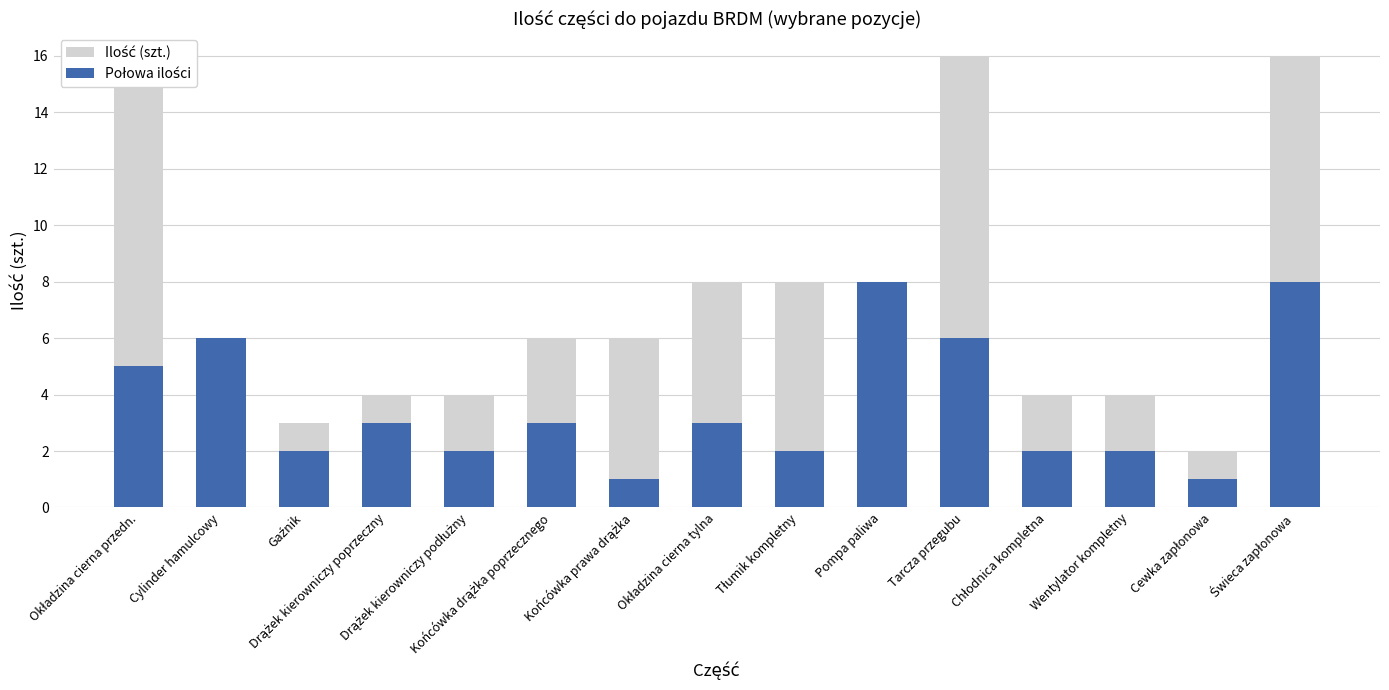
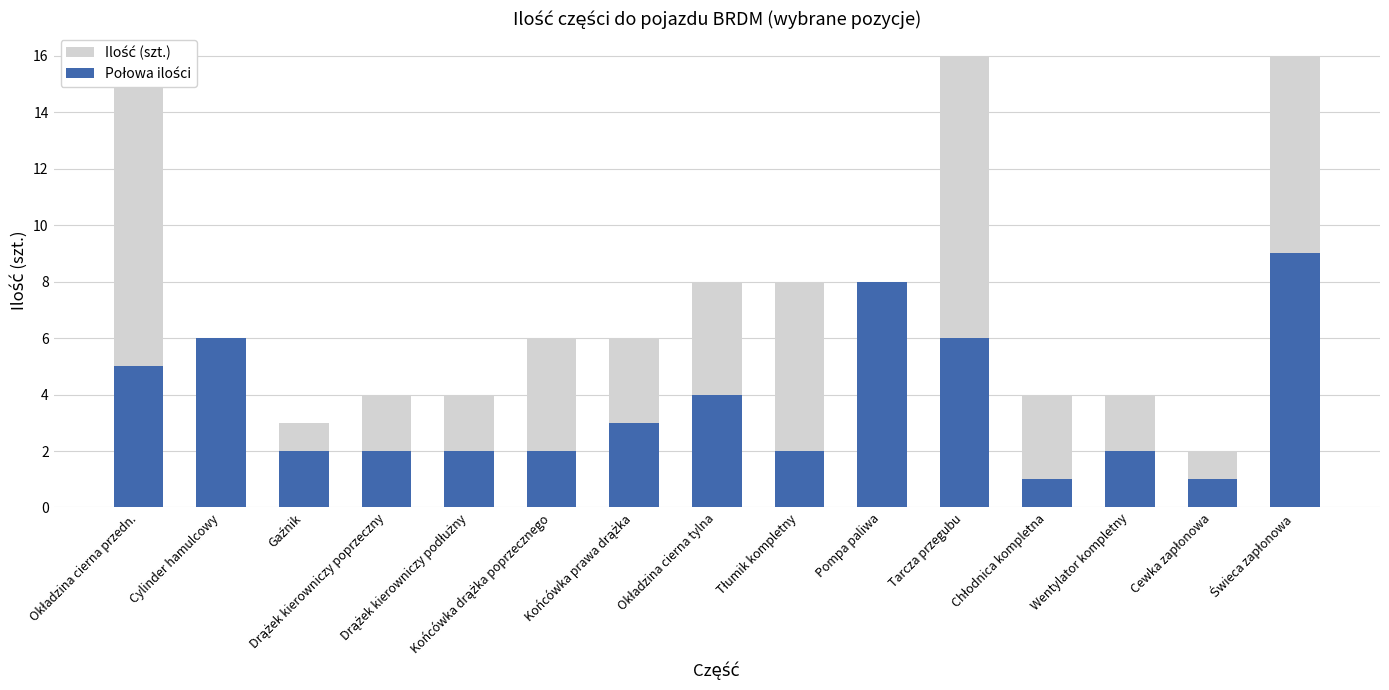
  {
    "Ilość (szt.)": {
      "Gaźnik": 3,
      "Drążek kierowniczy poprzeczny": 4,
      "Drążek kierowniczy podłużny": 4,
      "Końcówka drążka poprzecznego": 6,
      "Końcówka prawa drążka": 6,
      "Okładzina cierna tylna": 8,
      "Tłumik kompletny": 8,
      "Tarcza przegubu": 16,
      "Chłodnica kompletna": 4,
      "Wentylator kompletny": 4,
      "Cewka zapłonowa": 2,
      "Świeca zapłonowa": 16
    },
    "Połowa ilości": {
      "Cylinder hamulcowy": 6,
-     "Drążek kierowniczy poprzeczny": 3,
-     "Końcówka drążka poprzecznego": 3,
-     "Końcówka prawa drążka": 1,
-     "Okładzina cierna tylna": 3,
+     "Drążek kierowniczy poprzeczny": 2,
+     "Końcówka drążka poprzecznego": 2,
+     "Końcówka prawa drążka": 3,
+     "Okładzina cierna tylna": 4,
      "Pompa paliwa": 8,
-     "Chłodnica kompletna": 2,
-     "Świeca zapłonowa": 8
+     "Chłodnica kompletna": 1,
+     "Świeca zapłonowa": 9
    }
  }
